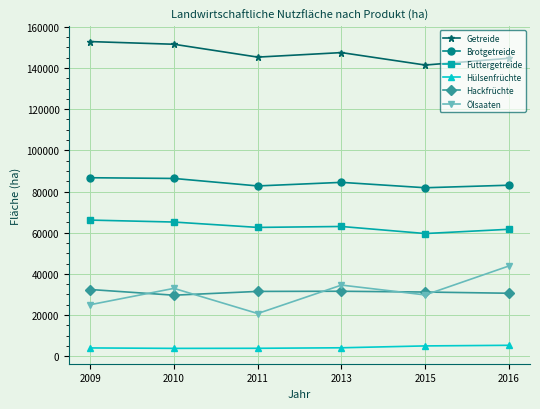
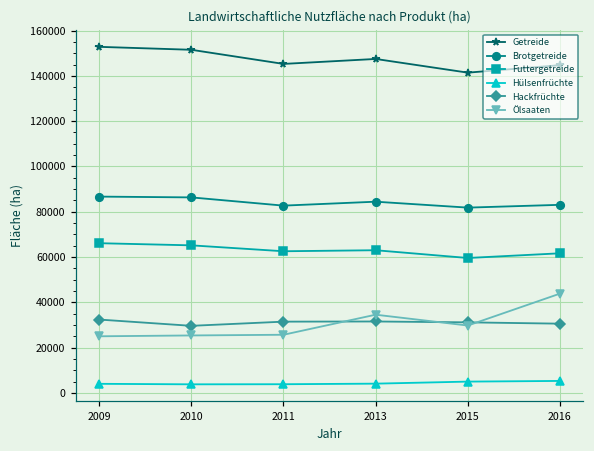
  {
    "Ölsaaten": {
      "2009": 25000,
-     "2010": 33000,
-     "2011": 21000,
+     "2010": 25000,
+     "2011": 26000,
      "2013": 35000,
      "2015": 30000,
      "2016": 44000
    }
  }
